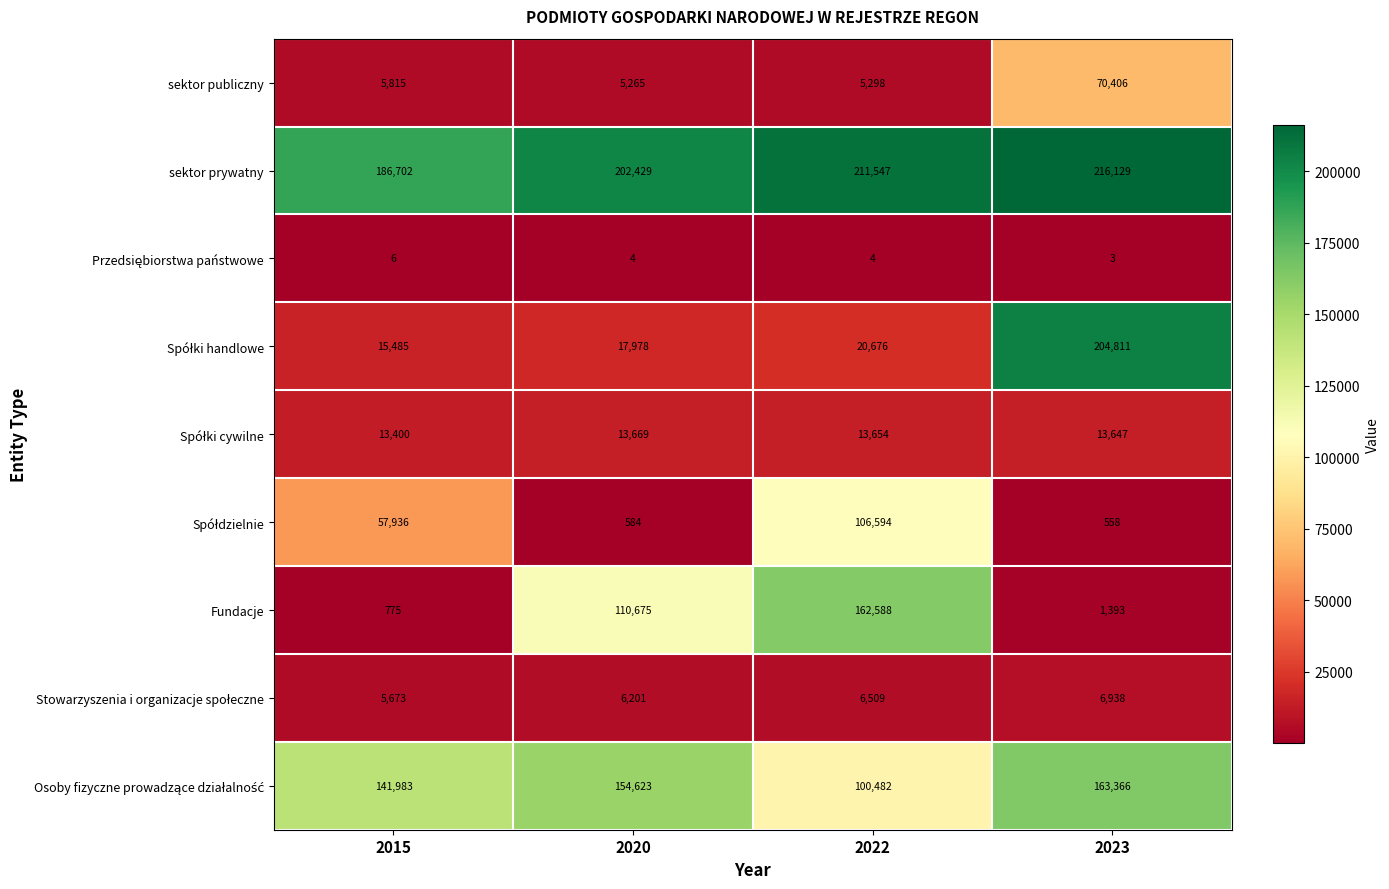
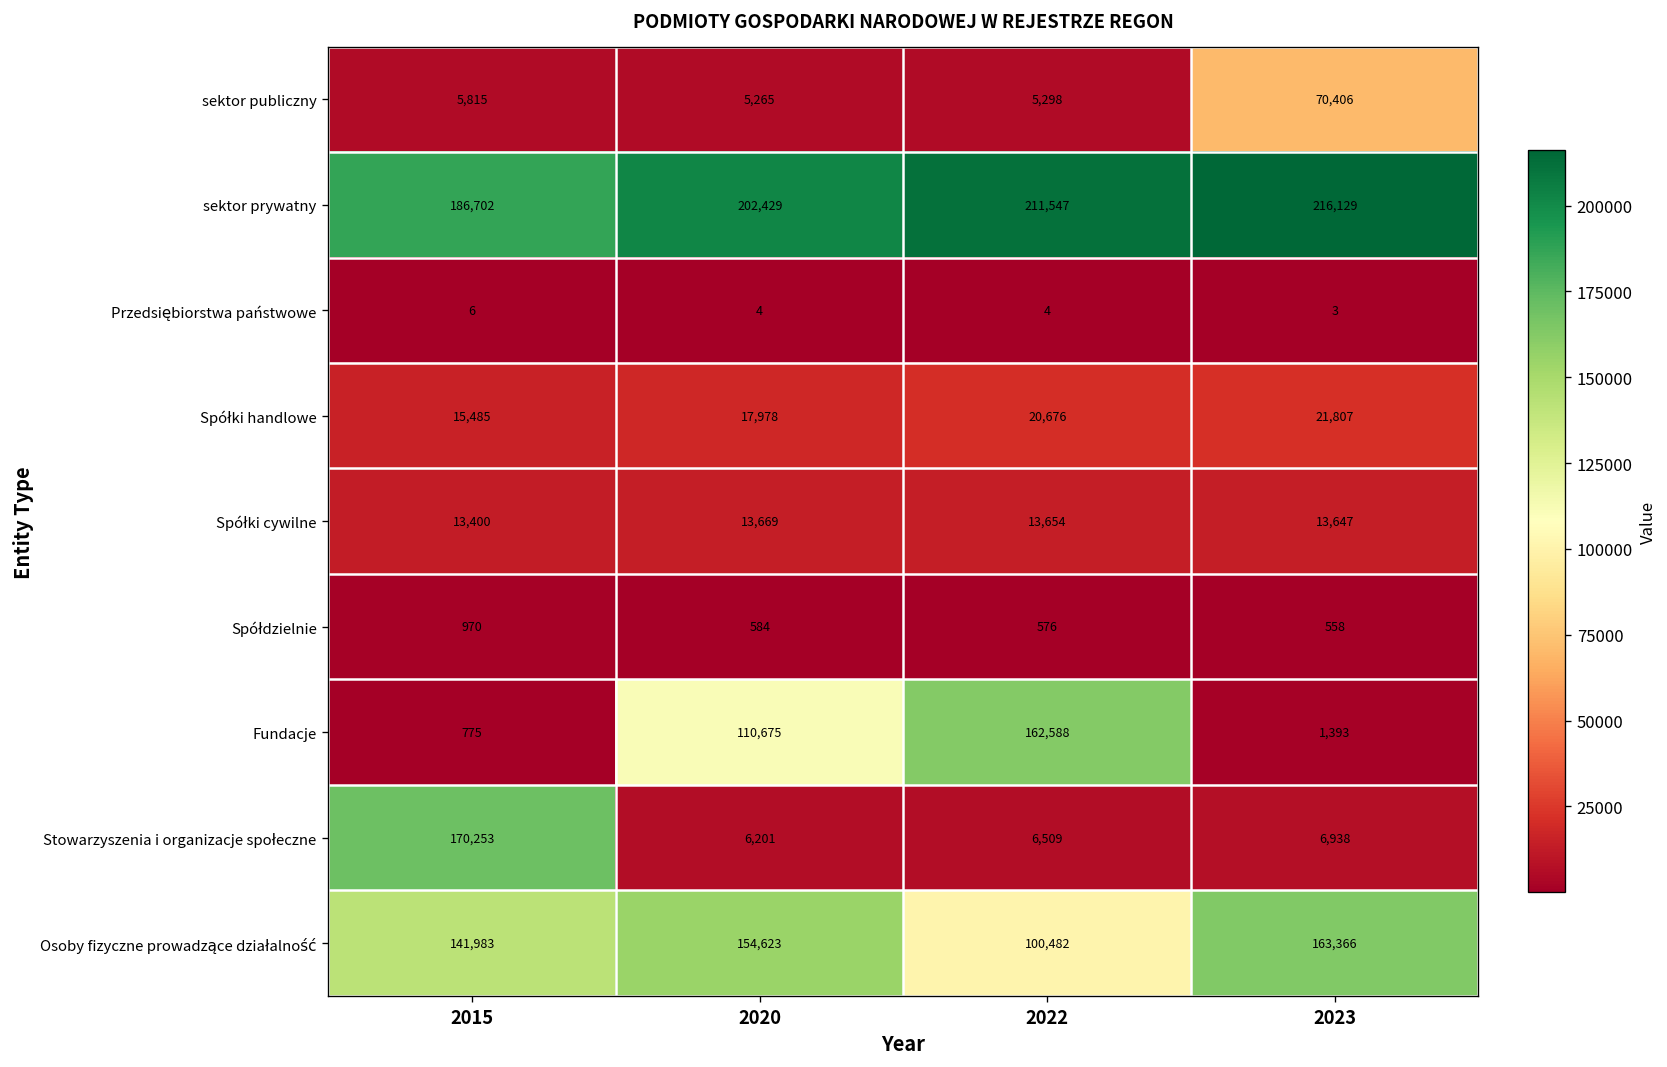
  {
    "sektor publiczny": {
      "2015": "5,815",
      "2020": "5,265",
      "2022": "5,298",
      "2023": "70,406"
    },
    "sektor prywatny": {
      "2015": "186,702",
      "2020": "202,429",
      "2022": "211,547",
      "2023": "216,129"
    },
    "Przedsiębiorstwa państwowe": {
      "2015": "6",
      "2020": "4",
      "2022": "4",
      "2023": "3"
    },
    "Spółki handlowe": {
      "2015": "15,485",
      "2020": "17,978",
      "2022": "20,676",
-     "2023": "204,811"
+     "2023": "21,807"
    },
    "Spółki cywilne": {
      "2015": "13,400",
      "2020": "13,669",
      "2022": "13,654",
      "2023": "13,647"
    },
    "Spółdzielnie": {
-     "2015": "57,936",
+     "2015": "970",
      "2020": "584",
-     "2022": "106,594",
+     "2022": "576",
      "2023": "558"
    },
    "Fundacje": {
      "2015": "775",
      "2020": "110,675",
      "2022": "162,588",
      "2023": "1,393"
    },
    "Stowarzyszenia i organizacje społeczne": {
-     "2015": "5,673",
+     "2015": "170,253",
      "2020": "6,201",
      "2022": "6,509",
      "2023": "6,938"
    },
    "Osoby fizyczne prowadzące działalność": {
      "2015": "141,983",
      "2020": "154,623",
      "2022": "100,482",
      "2023": "163,366"
    }
  }
